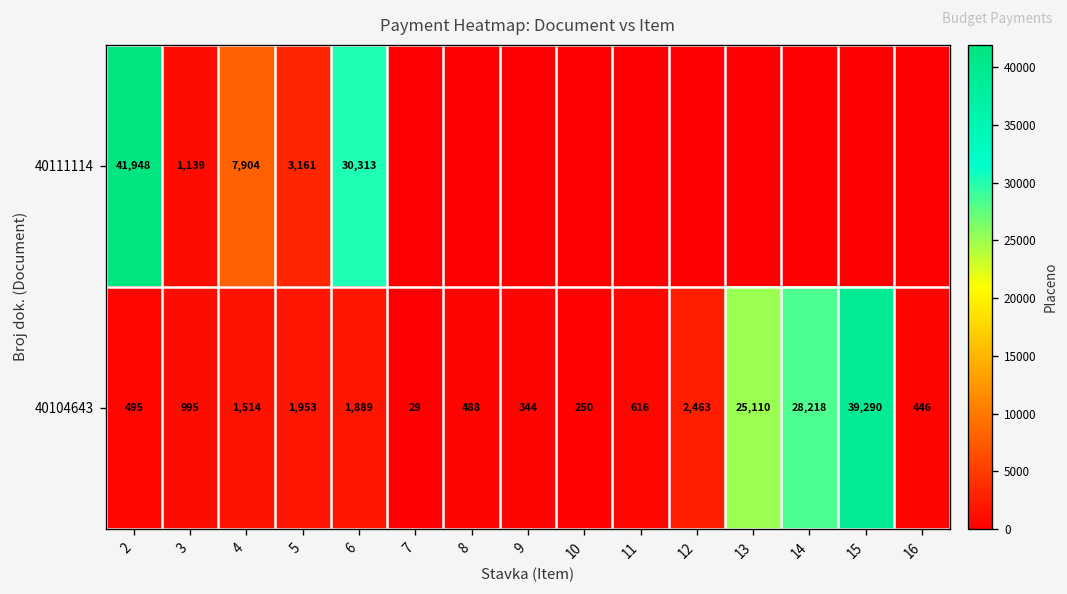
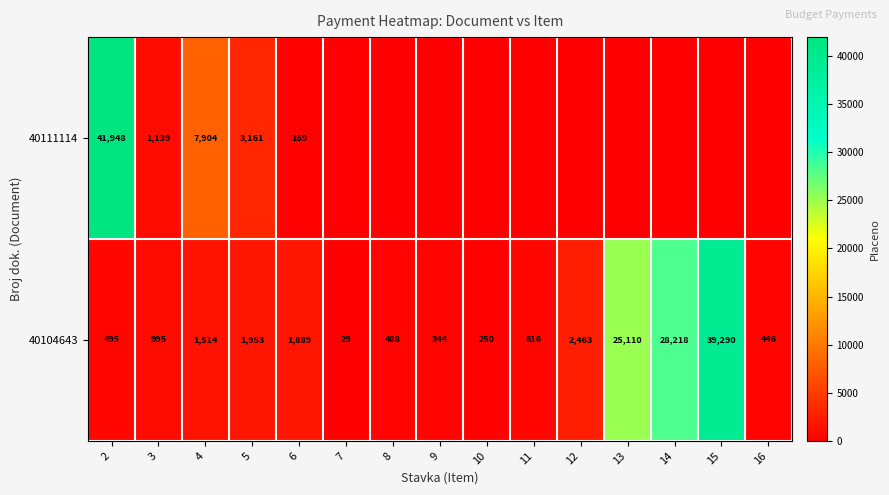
  {
    "40111114": {
      "2": "41,948",
      "3": "1,139",
      "4": "7,904",
      "5": "3,161",
-     "6": "30,313"
+     "6": "169"
    },
    "40104643": {
      "2": "495",
      "3": "995",
      "4": "1,514",
      "5": "1,953",
      "6": "1,889",
      "7": "29",
      "8": "488",
      "9": "344",
      "10": "250",
      "11": "616",
      "12": "2,463",
      "13": "25,110",
      "14": "28,218",
      "15": "39,290",
      "16": "446"
    }
  }
